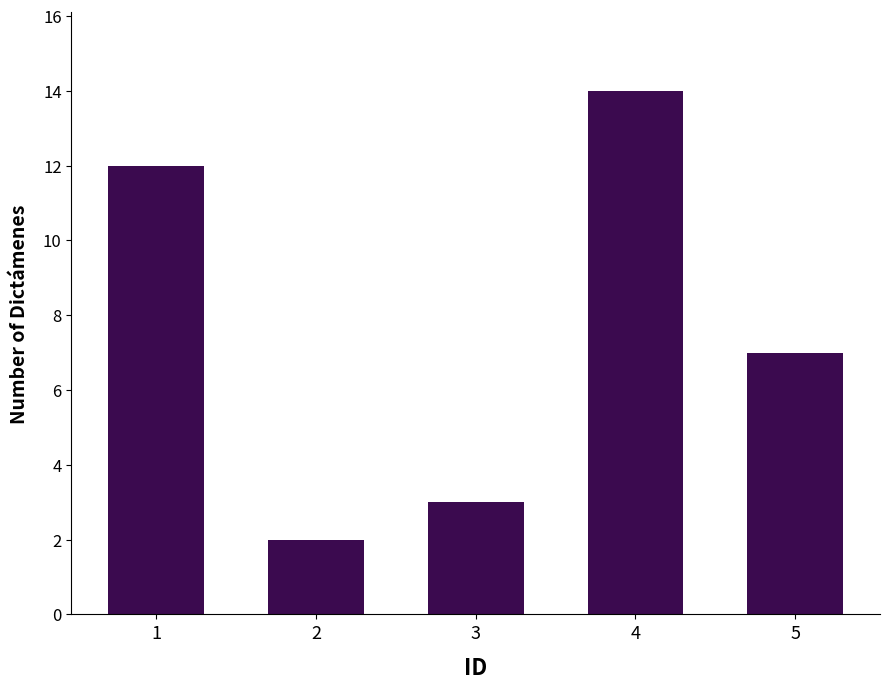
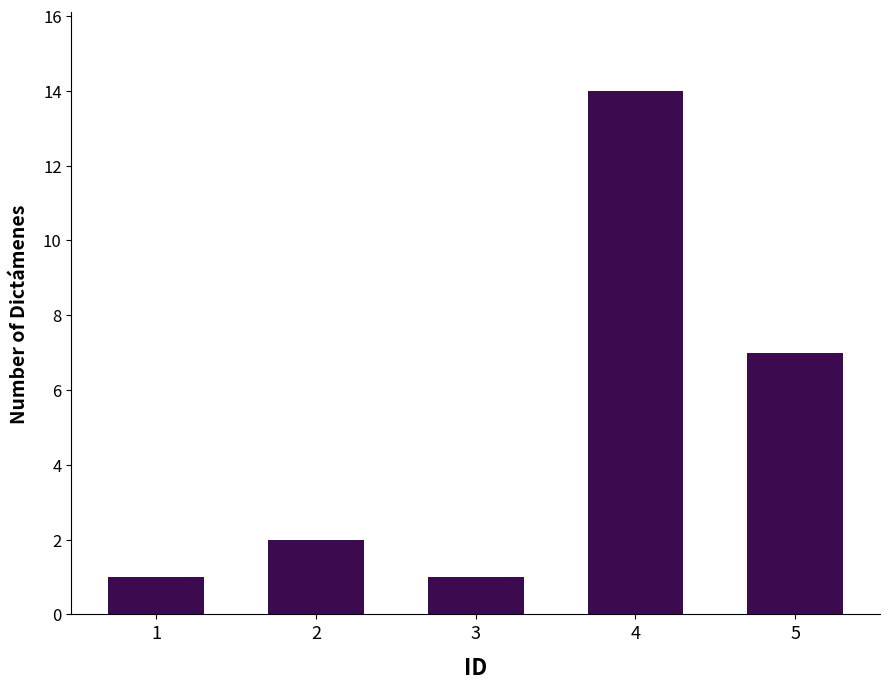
  {
-   "1": 12,
+   "1": 1,
    "2": 2,
-   "3": 3,
+   "3": 1,
    "4": 14,
    "5": 7
  }
